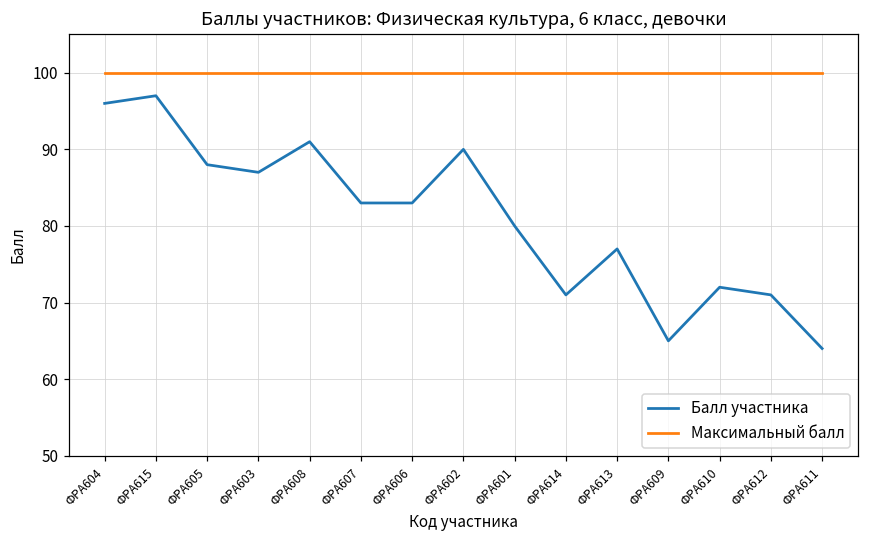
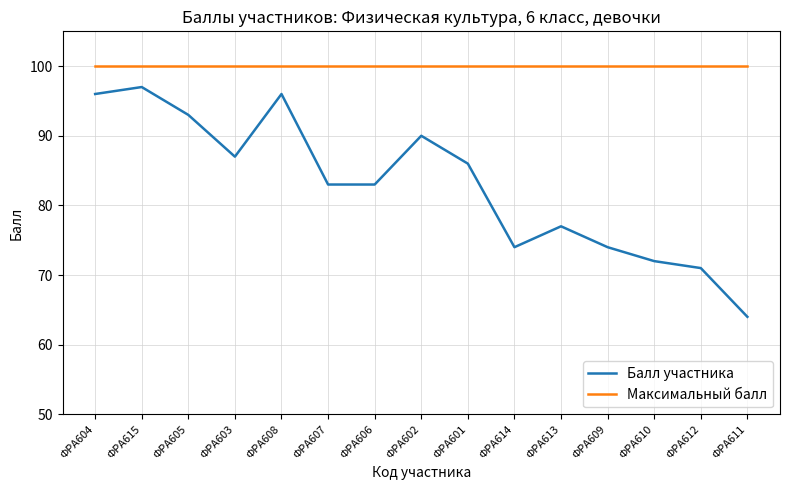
  {
    "Балл участника": {
      "ФРА604": 96,
      "ФРА615": 97,
-     "ФРА605": 88,
+     "ФРА605": 93,
      "ФРА603": 87,
-     "ФРА608": 91,
+     "ФРА608": 96,
      "ФРА607": 83,
      "ФРА606": 83,
      "ФРА602": 90,
-     "ФРА601": 80,
-     "ФРА614": 71,
+     "ФРА601": 86,
+     "ФРА614": 74,
      "ФРА613": 77,
-     "ФРА609": 65,
+     "ФРА609": 74,
      "ФРА610": 72,
      "ФРА612": 71,
      "ФРА611": 64
    },
    "Максимальный балл": {
      "ФРА604": 100,
      "ФРА615": 100,
      "ФРА605": 100,
      "ФРА603": 100,
      "ФРА608": 100,
      "ФРА607": 100,
      "ФРА606": 100,
      "ФРА602": 100,
      "ФРА601": 100,
      "ФРА614": 100,
      "ФРА613": 100,
      "ФРА609": 100,
      "ФРА610": 100,
      "ФРА612": 100,
      "ФРА611": 100
    }
  }
